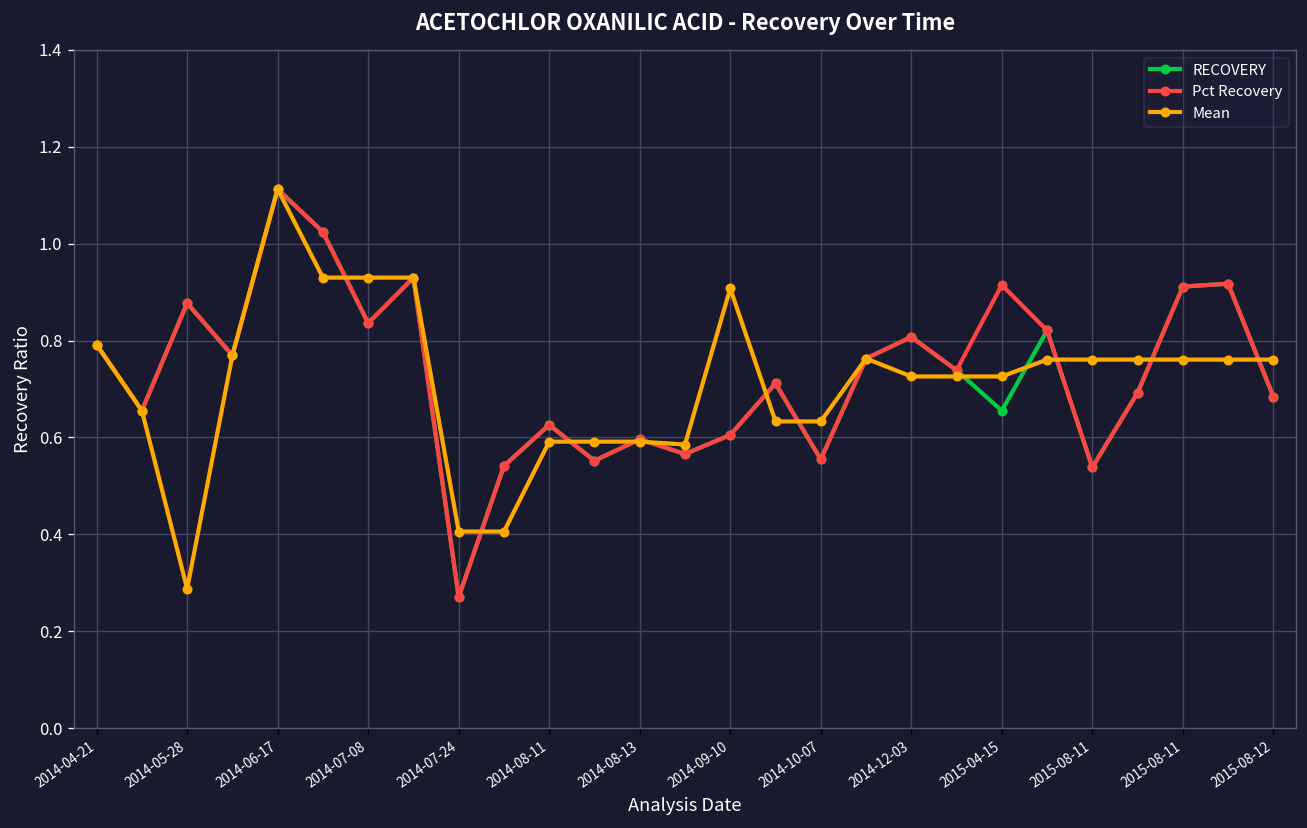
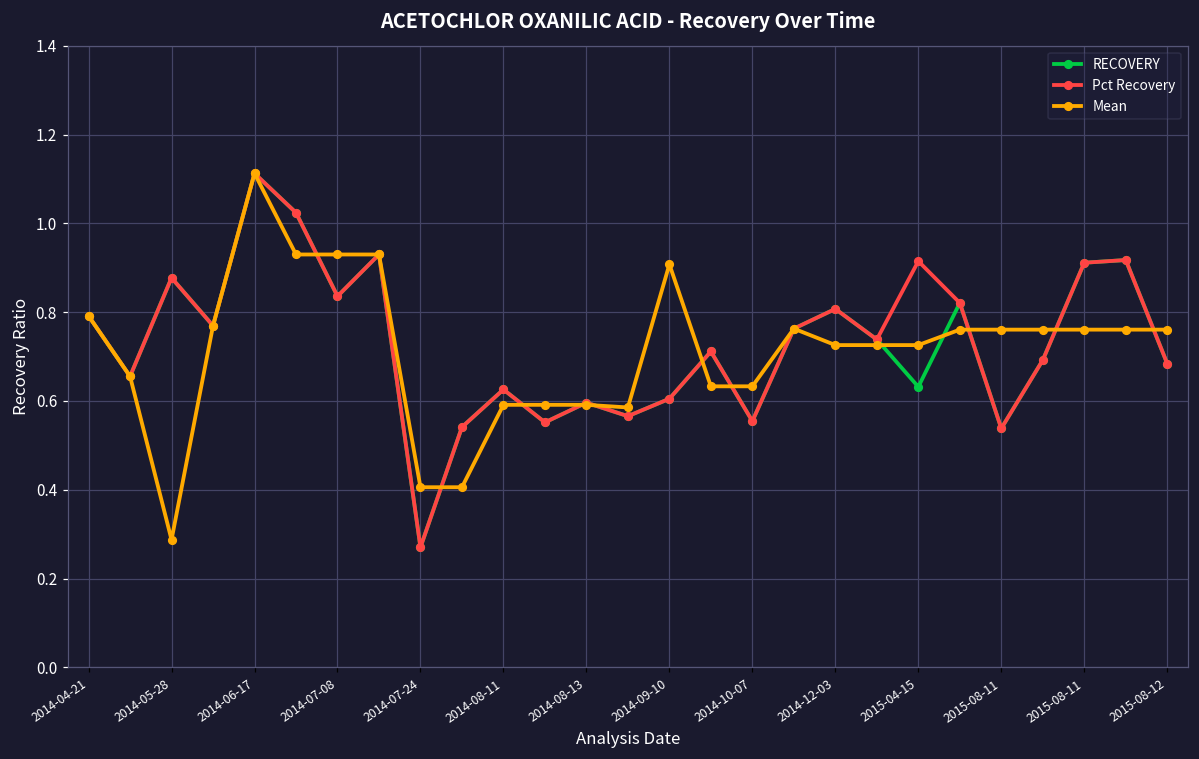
  {
    "RECOVERY": {
-     "2015-04-15": 0.66
+     "2015-04-15": 0.63
    },
    "Pct Recovery": {
      "2015-04-15": 0.91
    },
    "Mean": {
      "2014-05-28": 0.29,
      "2014-07-08": 0.93,
      "2014-07-24": 0.41,
      "2014-09-10": 0.91,
      "2015-04-15": 0.73
    }
  }
